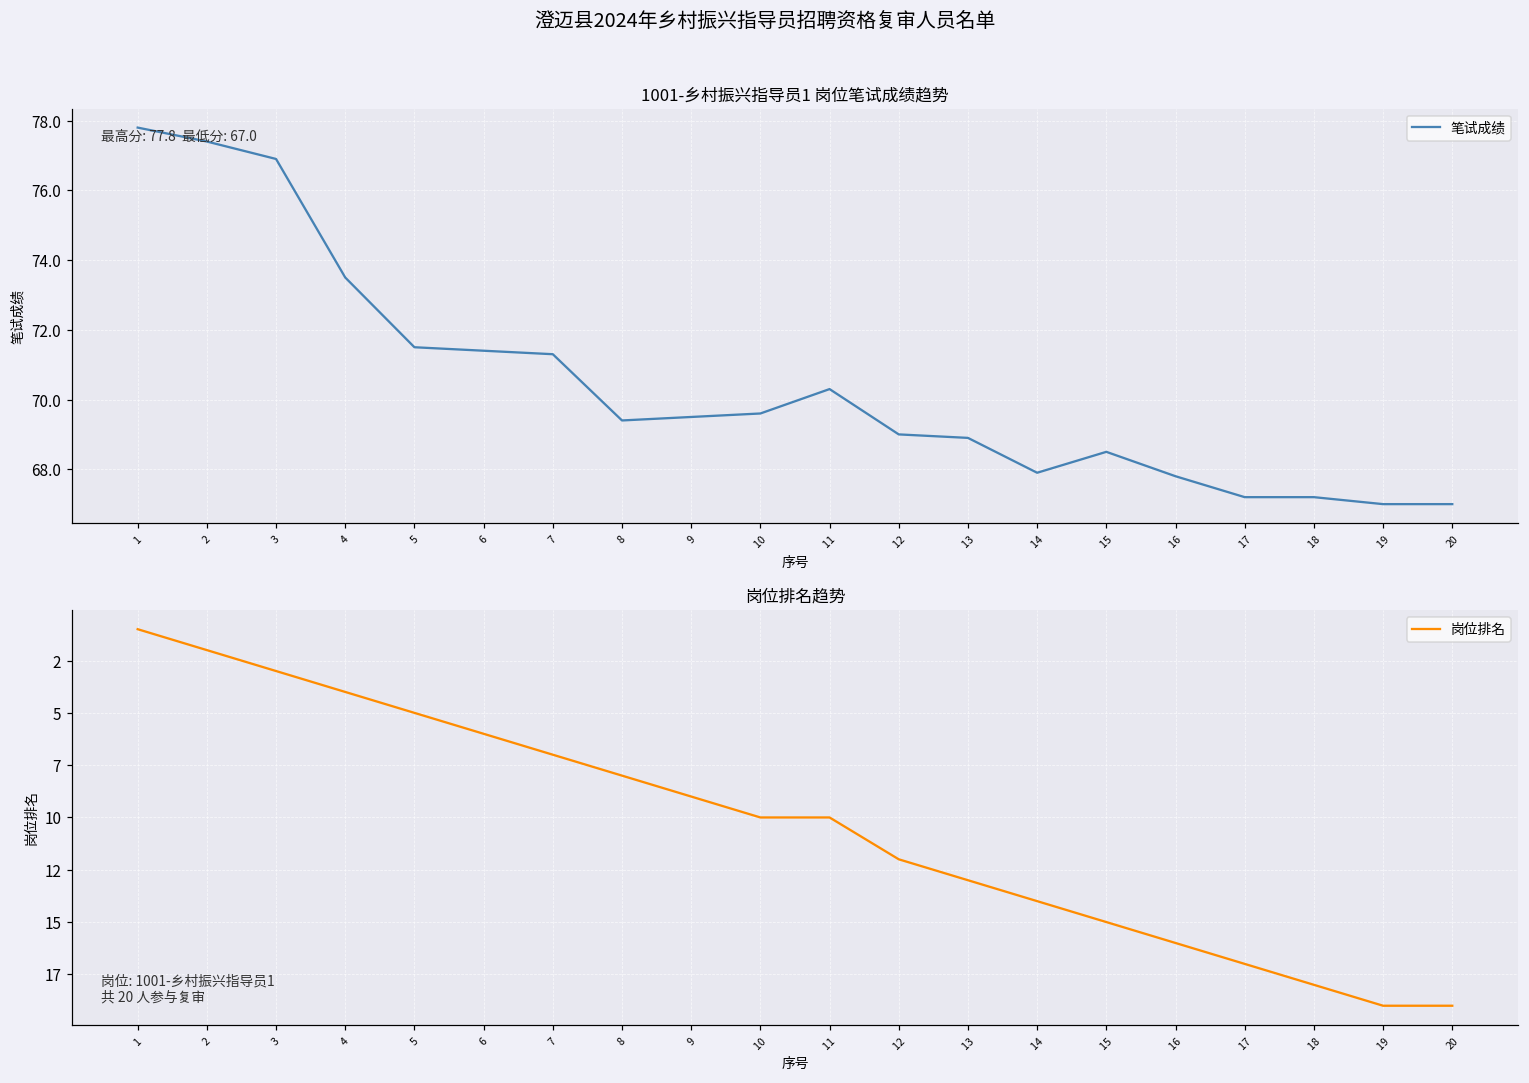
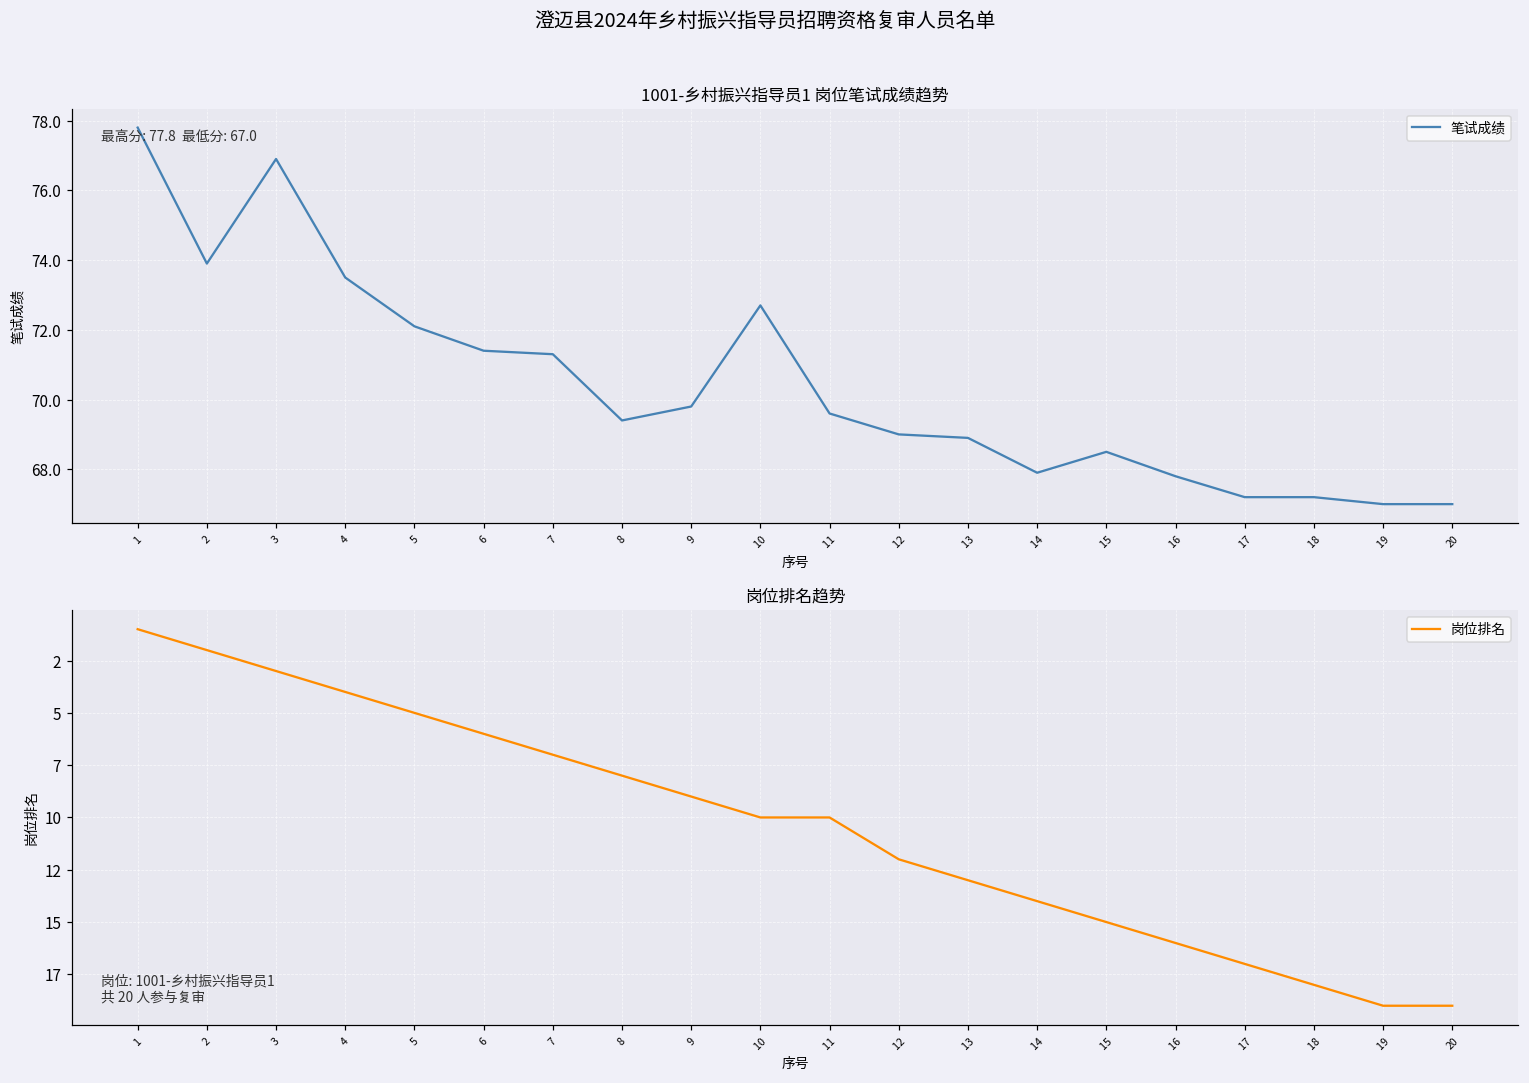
  {
    "1001-乡村振兴指导员1 岗位笔试成绩趋势": {
-     "2": 77.4,
+     "2": 73.9,
      "3": 76.9,
      "4": 73.5,
-     "5": 71.5,
+     "5": 72.1,
      "6": 71.4,
      "7": 71.3,
      "8": 69.4,
-     "9": 69.5,
-     "10": 69.6,
-     "11": 70.3,
+     "9": 69.8,
+     "10": 72.7,
+     "11": 69.6,
      "12": 69.0,
      "13": 68.9,
      "14": 67.9,
      "15": 68.5,
      "16": 67.8,
      "17": 67.2,
      "18": 67.2,
      "19": 67.0,
      "20": 67.0
    }
  }
